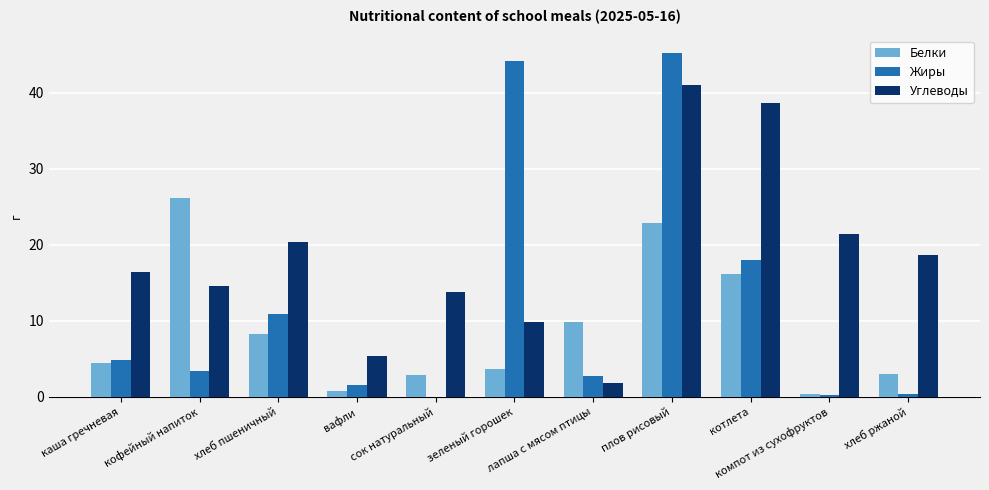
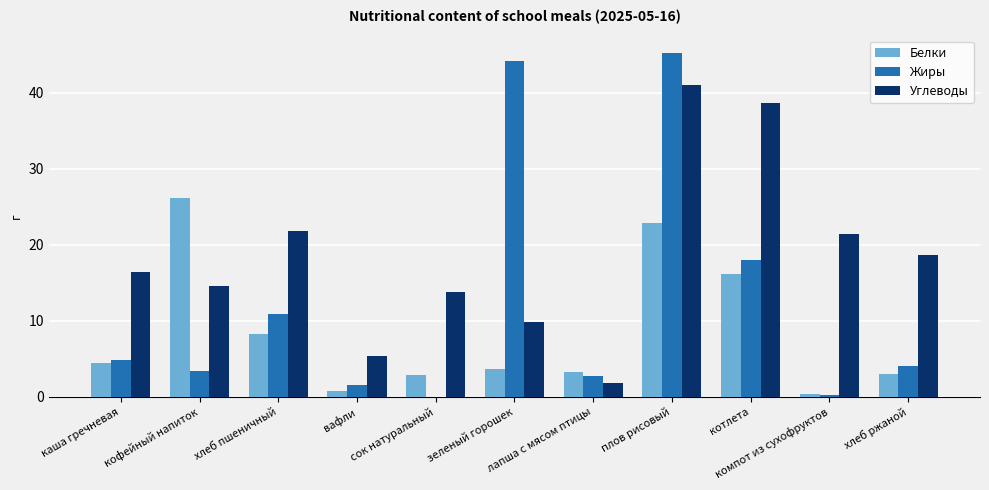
  {
    "Белки": {
      "каша гречневая": 4,
      "кофейный напиток": 26,
      "хлеб пшеничный": 8,
      "вафли": 1,
      "сок натуральный": 3,
      "зеленый горошек": 4,
-     "лапша с мясом птицы": 10,
+     "лапша с мясом птицы": 3,
      "плов рисовый": 23,
      "котлета": 16,
      "компот из сухофруктов": 0,
      "хлеб ржаной": 3
    },
    "Жиры": {
      "каша гречневая": 5,
      "кофейный напиток": 3,
      "хлеб пшеничный": 11,
      "вафли": 2,
      "сок натуральный": 0,
      "зеленый горошек": 44,
      "лапша с мясом птицы": 3,
      "плов рисовый": 45,
      "котлета": 18,
-     "хлеб ржаной": 0
+     "хлеб ржаной": 4
    },
    "Углеводы": {
      "каша гречневая": 16,
      "кофейный напиток": 15,
-     "хлеб пшеничный": 20,
+     "хлеб пшеничный": 22,
      "вафли": 5,
      "сок натуральный": 14,
      "зеленый горошек": 10,
      "лапша с мясом птицы": 2,
      "плов рисовый": 41,
      "котлета": 39,
      "компот из сухофруктов": 21,
      "хлеб ржаной": 19
    }
  }
